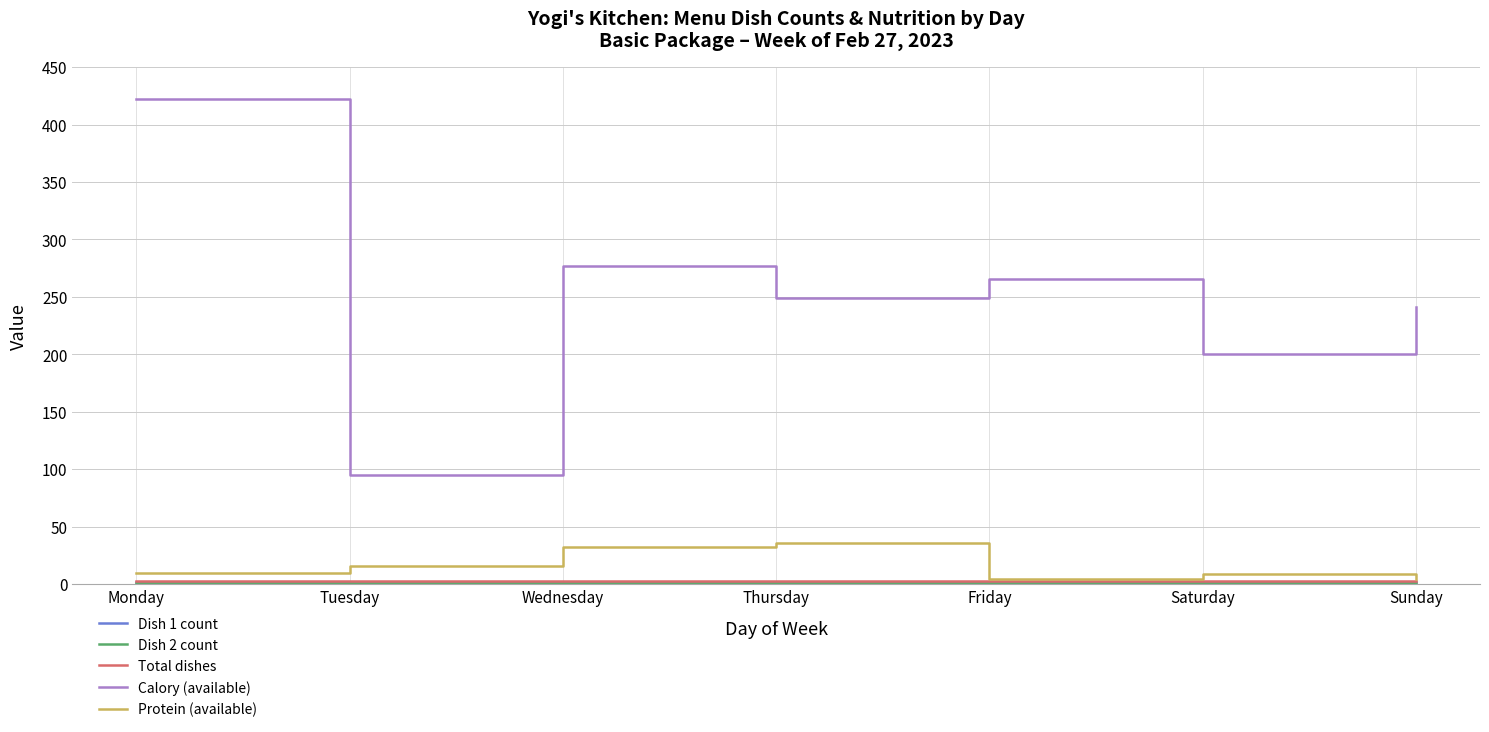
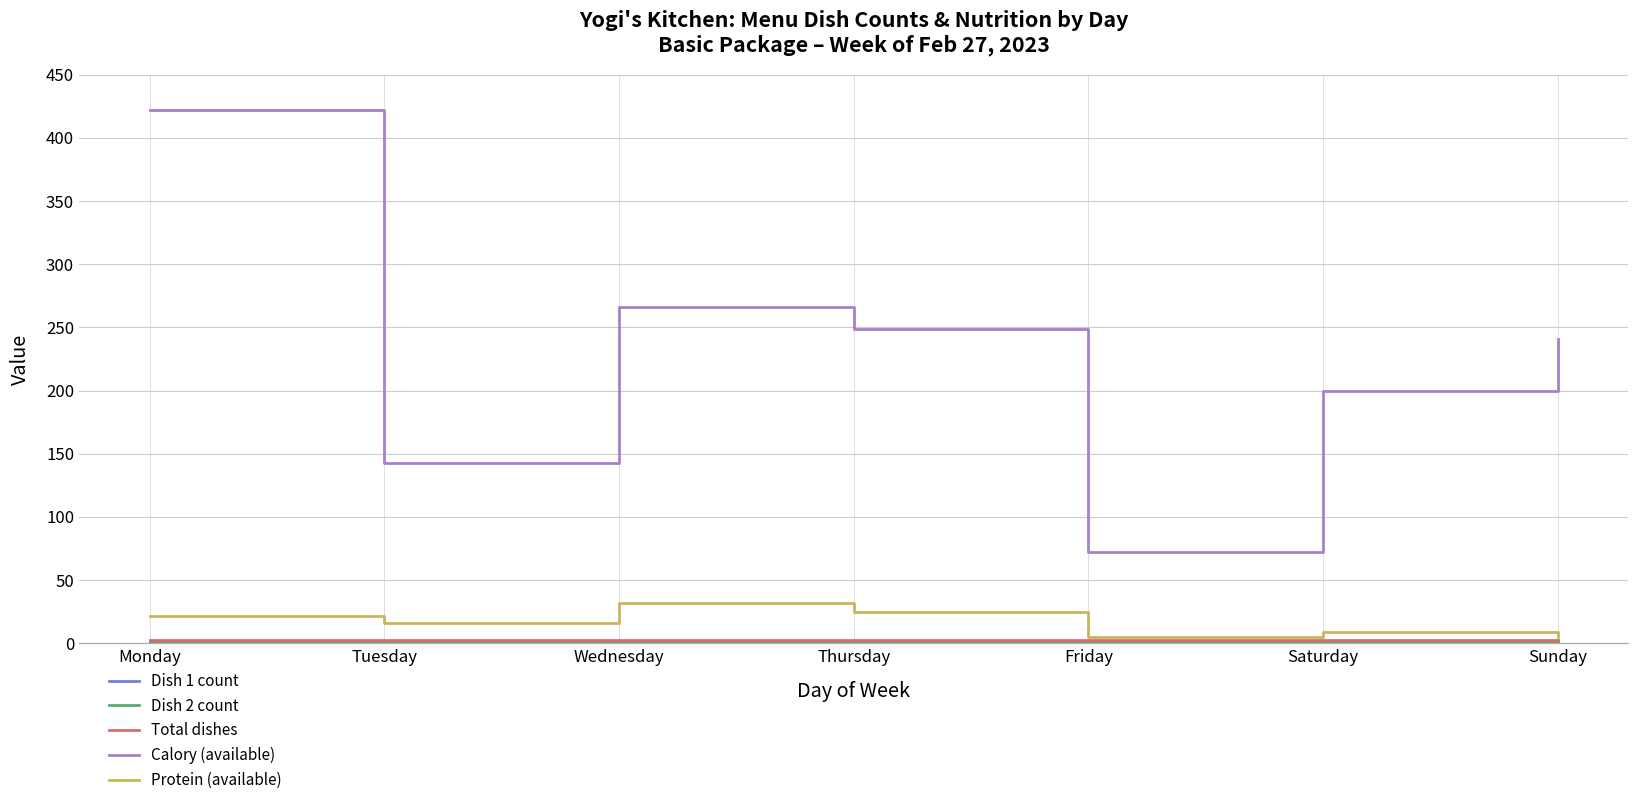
  {
    "Calory (available)": {
      "Monday": 422,
-     "Tuesday": 95,
-     "Wednesday": 277,
+     "Tuesday": 143,
+     "Wednesday": 266,
      "Thursday": 249,
-     "Friday": 266,
+     "Friday": 72,
      "Saturday": 200,
      "Sunday": 241
    },
    "Protein (available)": {
-     "Monday": 10,
+     "Monday": 22,
      "Tuesday": 16,
      "Wednesday": 32,
-     "Thursday": 36,
+     "Thursday": 25,
      "Saturday": 9
    }
  }
